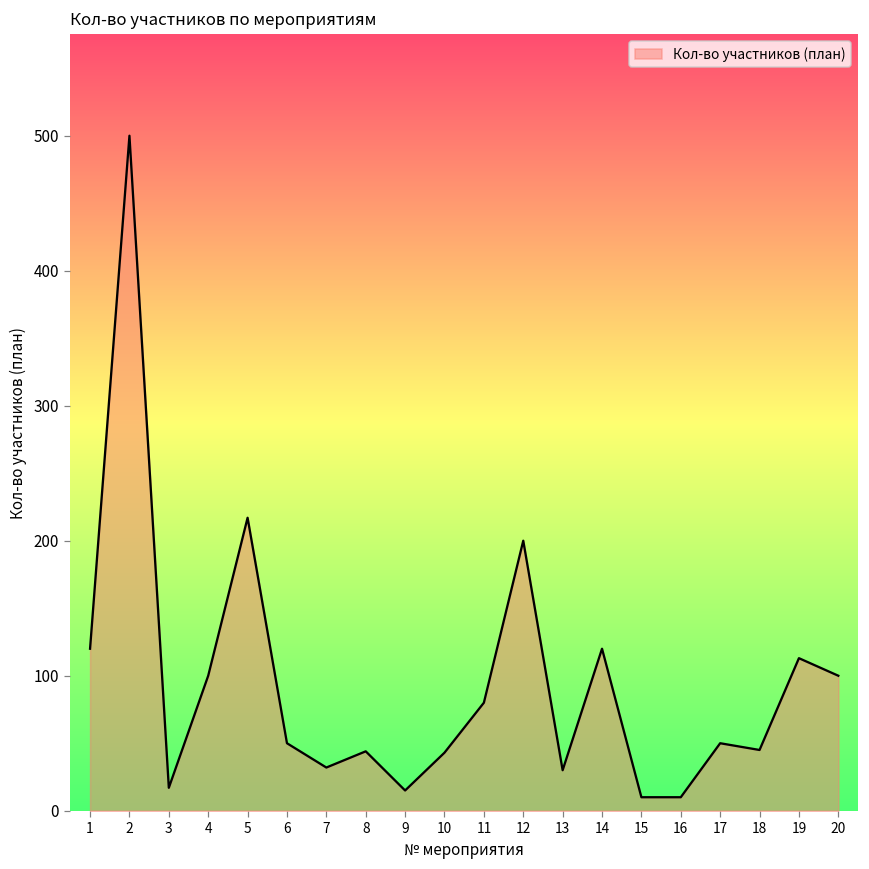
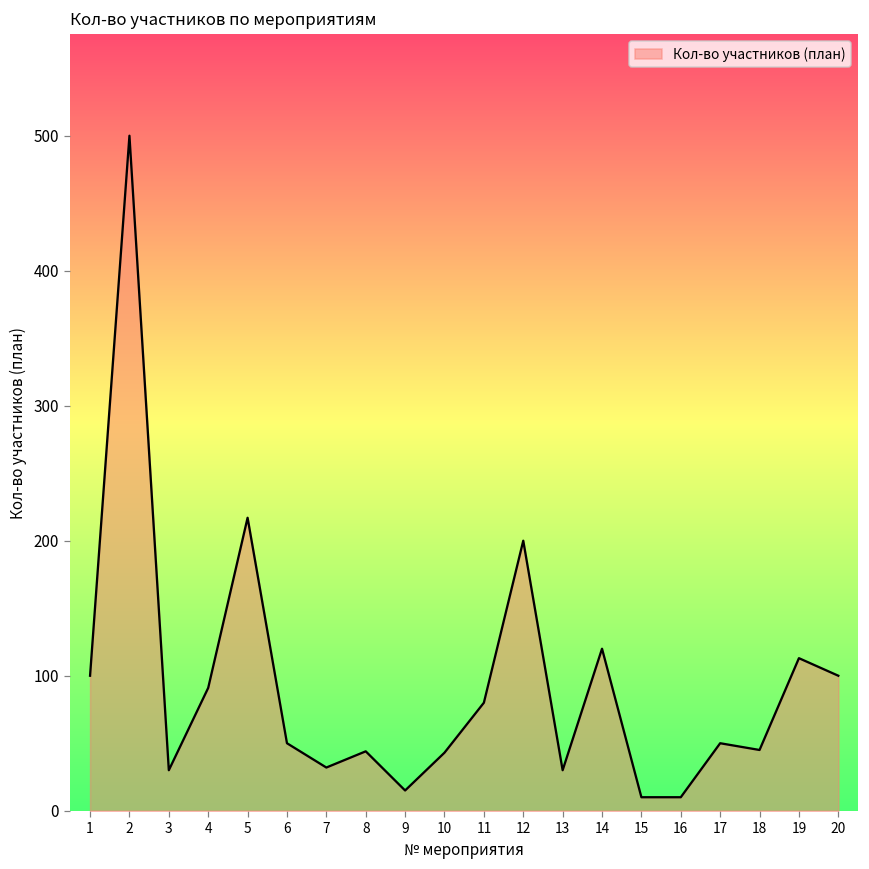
  {
-   "1": 120,
+   "1": 100,
    "2": 500,
-   "3": 17,
-   "4": 100,
+   "3": 30,
+   "4": 91,
    "5": 217,
    "6": 50,
    "7": 32,
    "8": 44,
    "9": 15,
    "10": 43,
    "11": 80,
    "12": 200,
    "13": 30,
    "14": 120,
    "15": 10,
    "16": 10,
    "17": 50,
    "18": 45,
    "19": 113,
    "20": 100
  }
